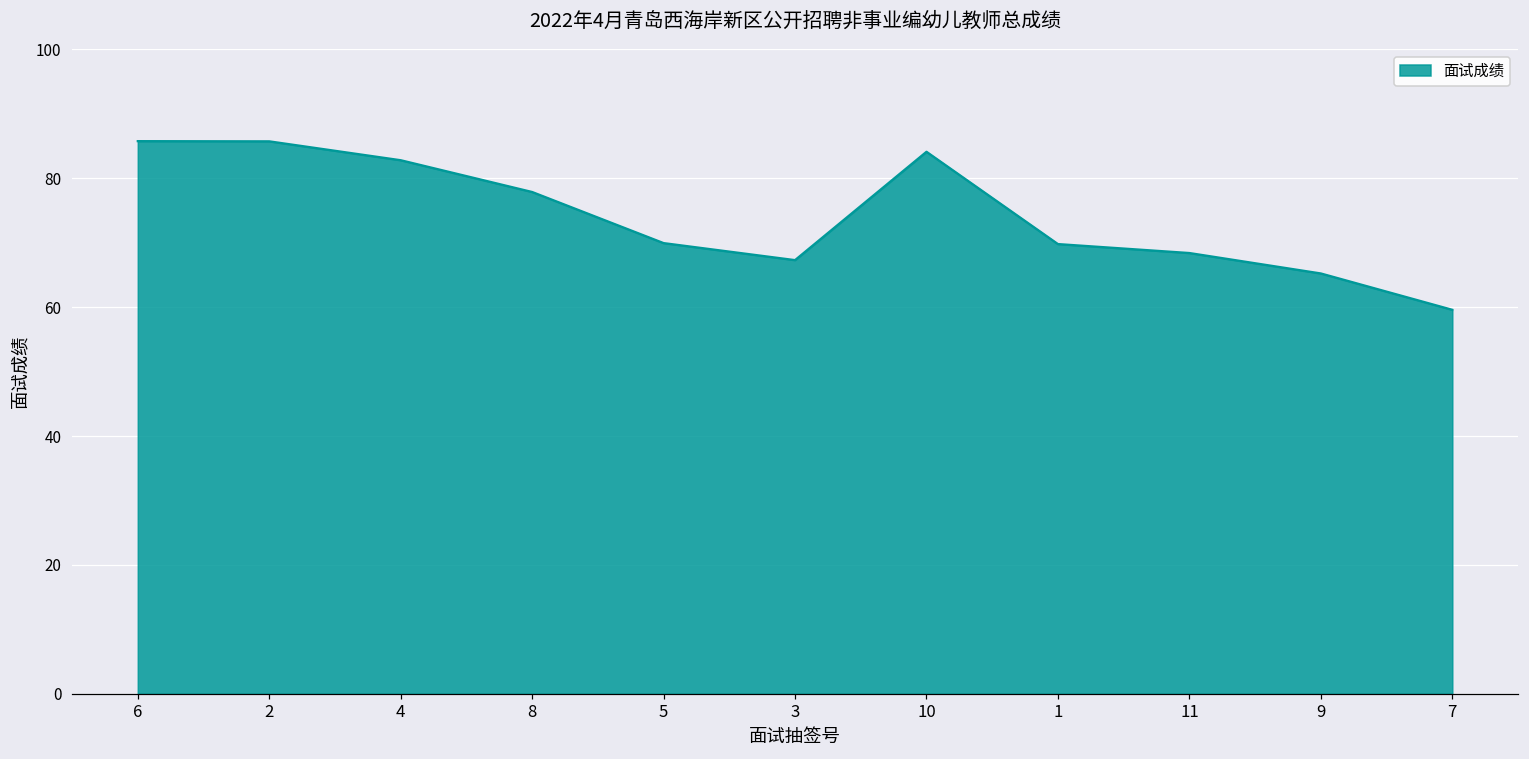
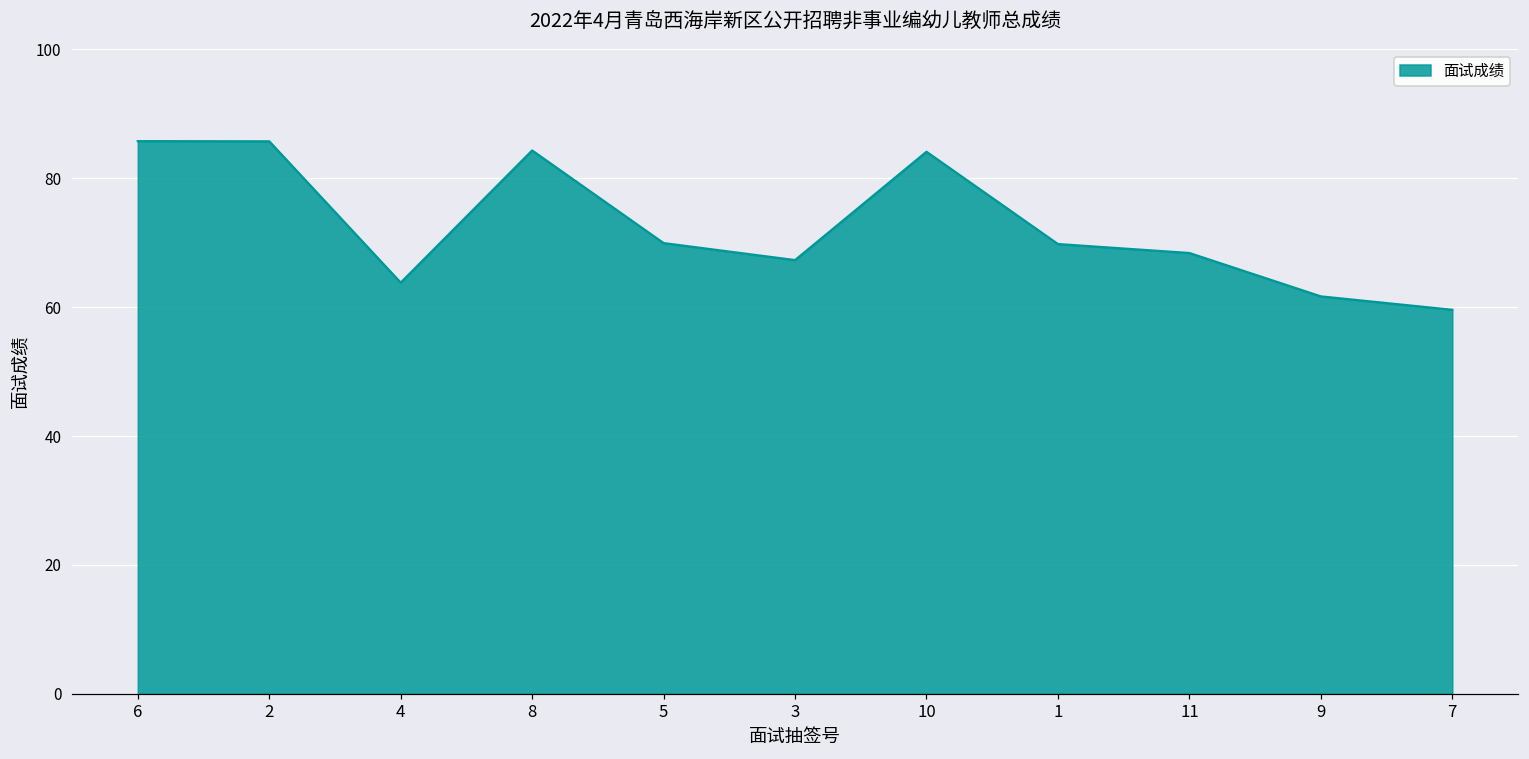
  {
    "6": 86,
    "2": 86,
-   "4": 83,
-   "8": 78,
+   "4": 64,
+   "8": 84,
    "5": 70,
    "3": 67,
    "10": 84,
    "1": 70,
    "11": 68,
-   "9": 65,
+   "9": 62,
    "7": 60
  }
